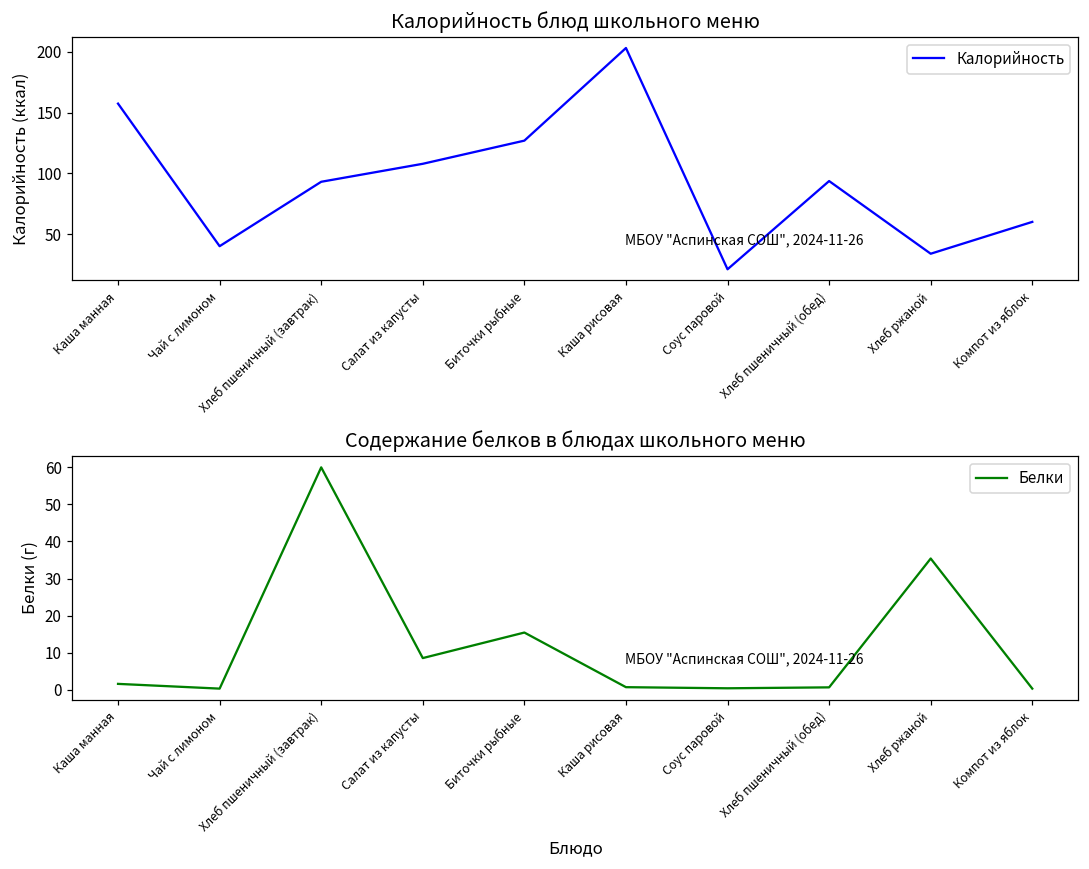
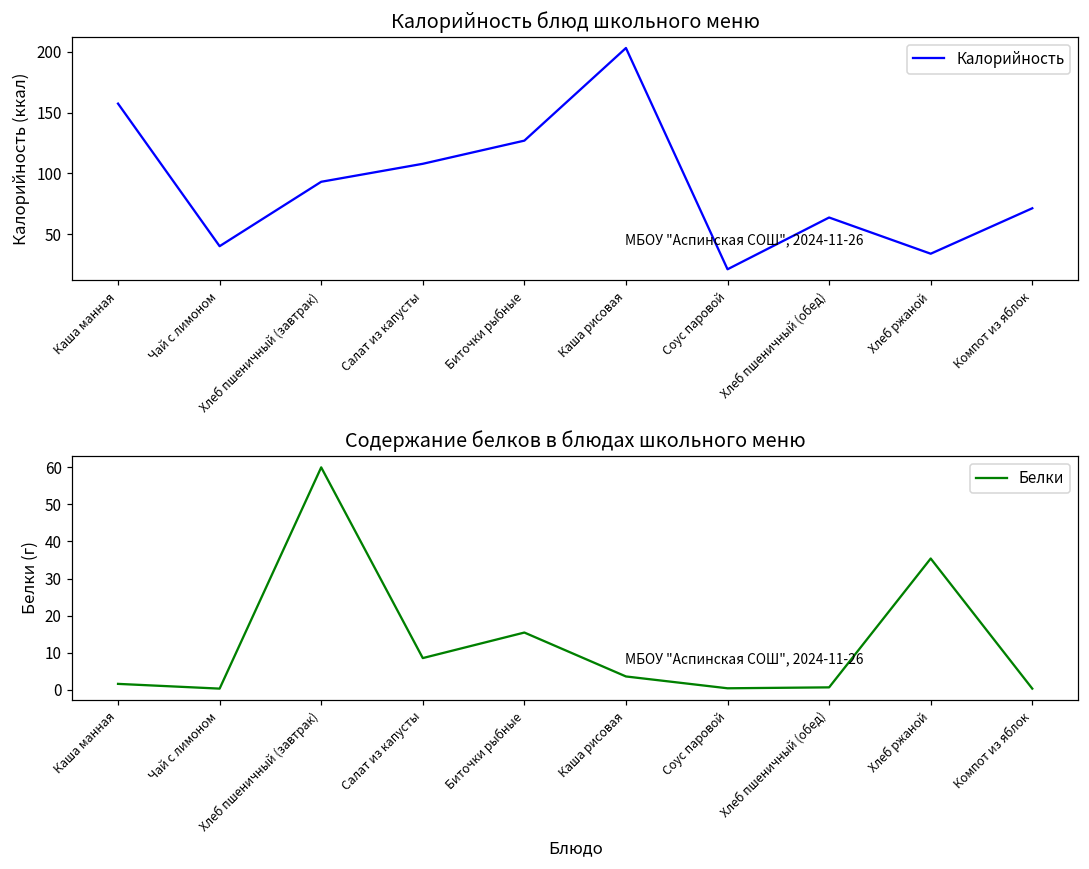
  {
    "Калорийность блюд школьного меню": {
      "Каша манная": 157,
      "Чай с лимоном": 40,
      "Хлеб пшеничный (завтрак)": 93,
      "Салат из капусты": 108,
      "Биточки рыбные": 127,
      "Каша рисовая": 203,
      "Соус паровой": 21,
-     "Хлеб пшеничный (обед)": 94,
+     "Хлеб пшеничный (обед)": 64,
      "Хлеб ржаной": 34,
-     "Компот из яблок": 60
+     "Компот из яблок": 71
    },
    "Содержание белков в блюдах школьного меню": {
      "Каша манная": 2,
      "Чай с лимоном": 0,
      "Хлеб пшеничный (завтрак)": 60,
      "Салат из капусты": 9,
      "Биточки рыбные": 15,
-     "Каша рисовая": 1,
+     "Каша рисовая": 4,
      "Соус паровой": 0,
      "Хлеб пшеничный (обед)": 1,
      "Хлеб ржаной": 35,
      "Компот из яблок": 0
    }
  }
